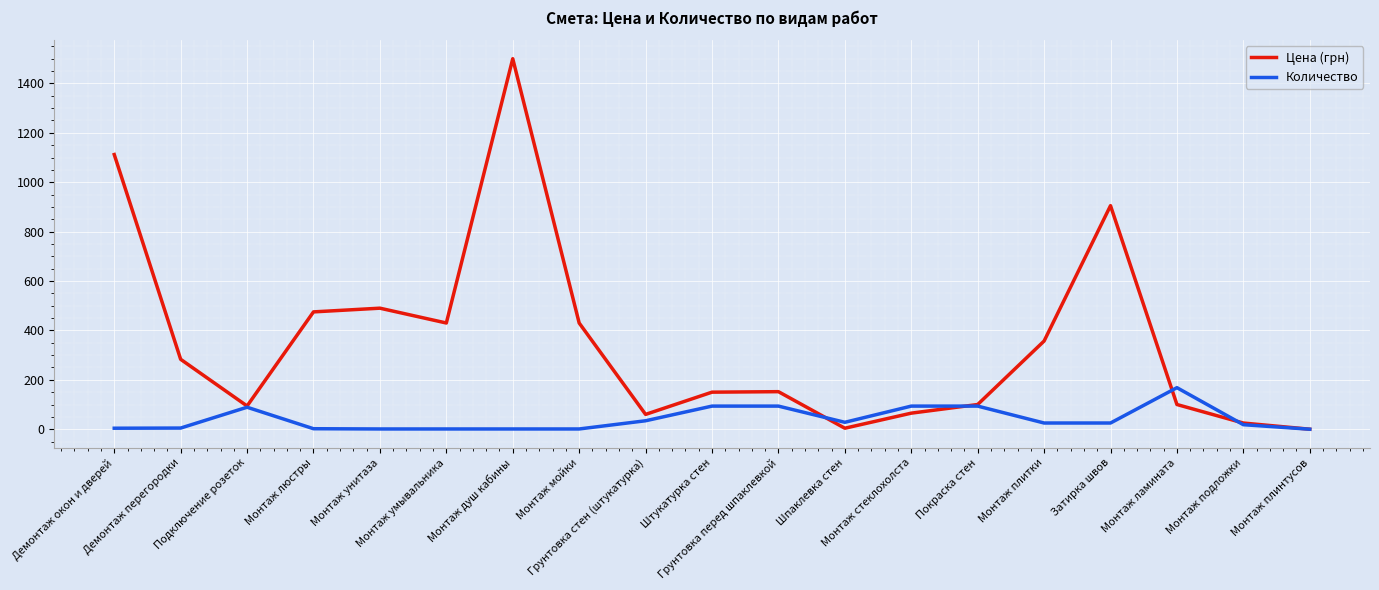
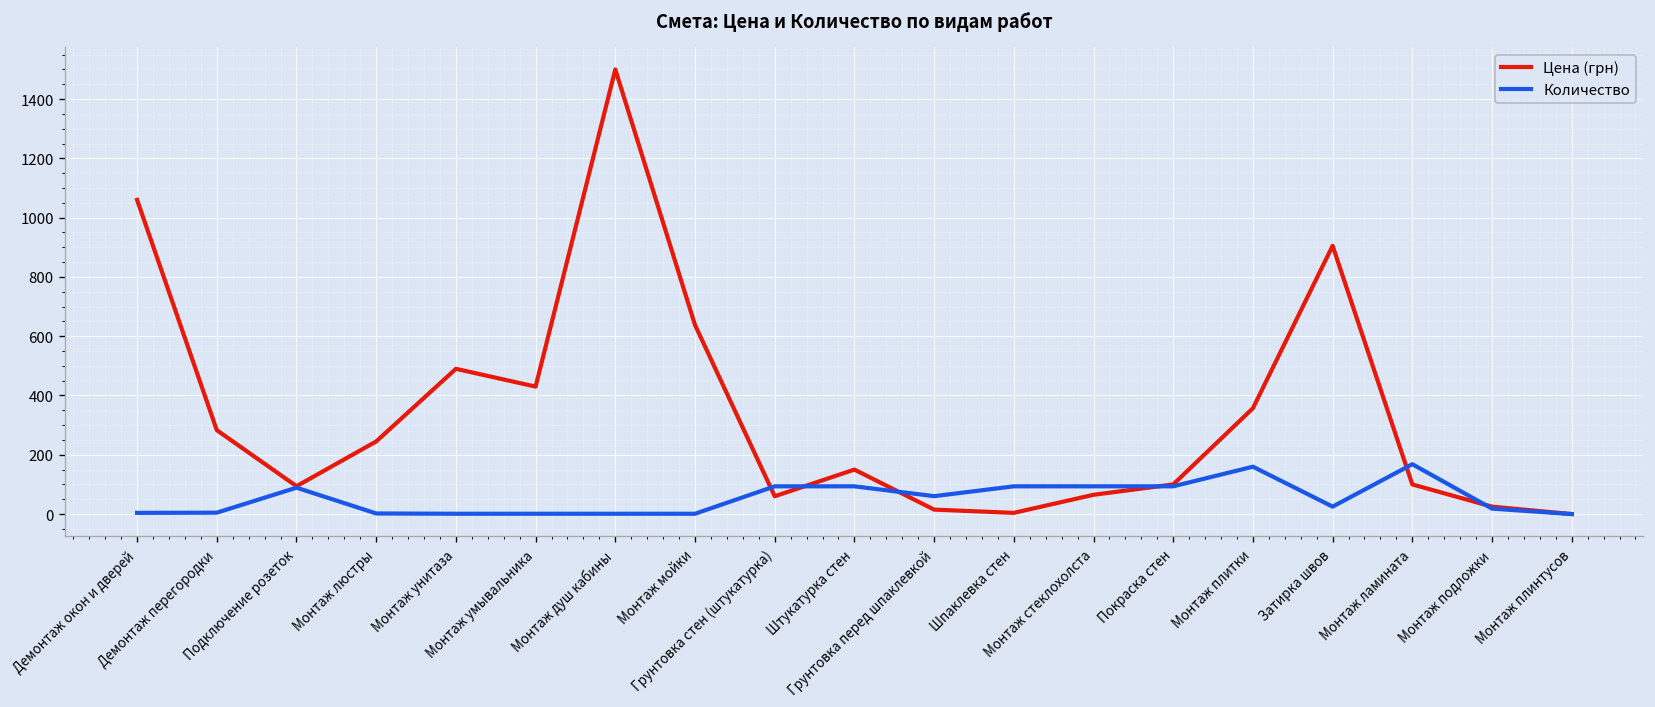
  {
    "Цена (грн)": {
-     "Демонтаж окон и дверей": 1110,
+     "Демонтаж окон и дверей": 1060,
      "Демонтаж перегородки": 280,
-     "Монтаж люстры": 480,
+     "Монтаж люстры": 250,
      "Монтаж унитаза": 490,
      "Монтаж умывальника": 430,
      "Монтаж душ кабины": 1500,
-     "Монтаж мойки": 430,
+     "Монтаж мойки": 640,
      "Грунтовка стен (штукатурка)": 60,
      "Штукатурка стен": 150,
-     "Грунтовка перед шпаклевкой": 150,
+     "Грунтовка перед шпаклевкой": 20,
      "Шпаклевка стен": 0,
      "Монтаж стеклохолста": 70,
      "Монтаж плитки": 360,
      "Затирка швов": 910,
      "Монтаж ламината": 100
    },
    "Количество": {
      "Демонтаж окон и дверей": 0,
      "Демонтаж перегородки": 0,
      "Монтаж люстры": 0,
      "Монтаж унитаза": 0,
      "Монтаж умывальника": 0,
      "Монтаж душ кабины": 0,
      "Монтаж мойки": 0,
-     "Грунтовка стен (штукатурка)": 30,
+     "Грунтовка стен (штукатурка)": 90,
      "Штукатурка стен": 90,
-     "Грунтовка перед шпаклевкой": 90,
-     "Шпаклевка стен": 30,
+     "Грунтовка перед шпаклевкой": 60,
+     "Шпаклевка стен": 90,
      "Монтаж стеклохолста": 90,
-     "Монтаж плитки": 30,
+     "Монтаж плитки": 160,
      "Затирка швов": 30,
      "Монтаж ламината": 170
    }
  }
